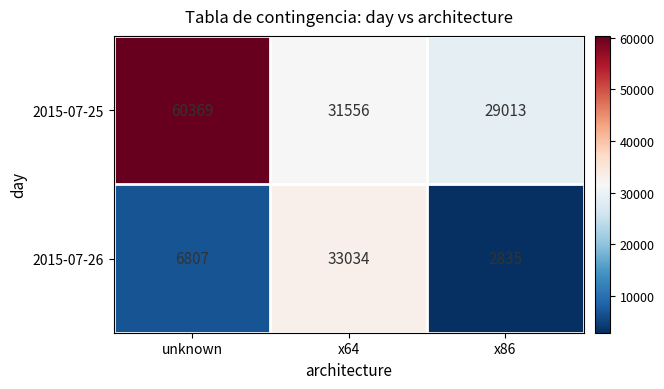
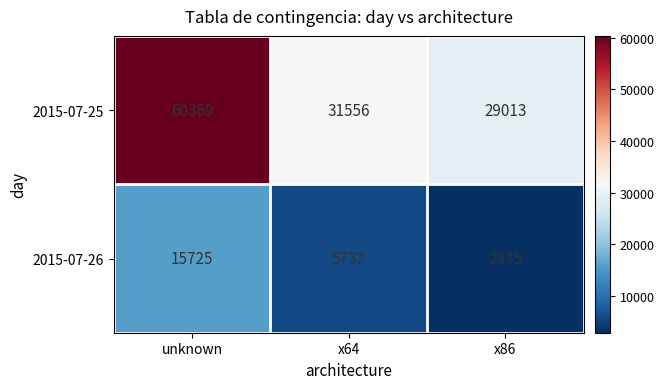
  {
    "2015-07-25": {
      "unknown": 60369,
      "x64": 31556,
      "x86": 29013
    },
    "2015-07-26": {
-     "unknown": 6807,
-     "x64": 33034
+     "unknown": 15725,
+     "x64": 5732
    }
  }
